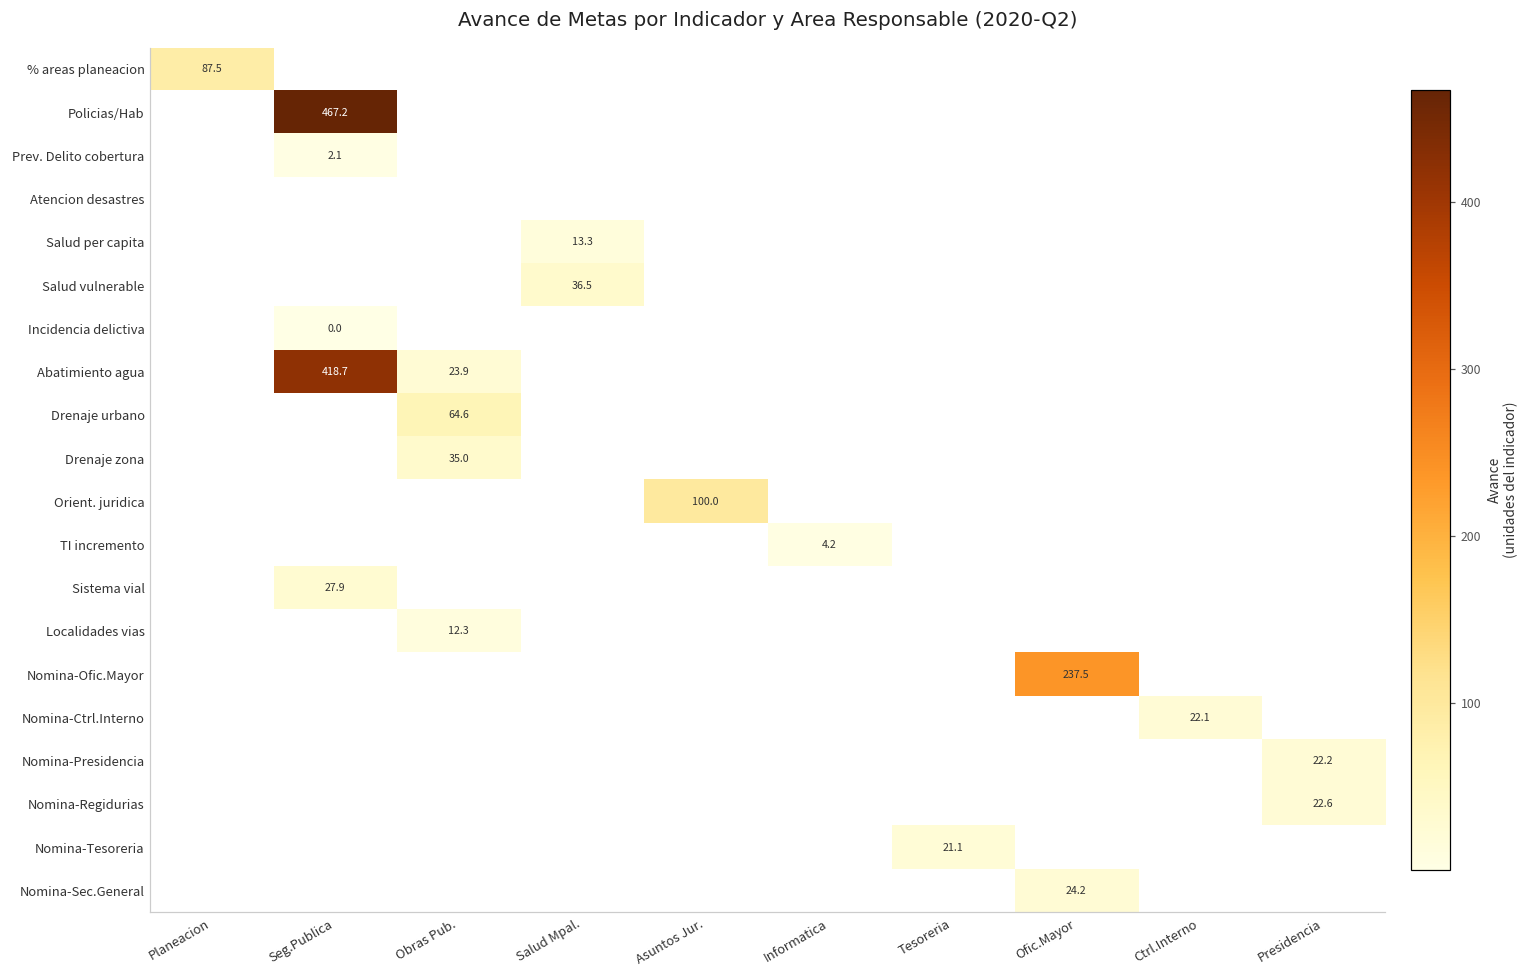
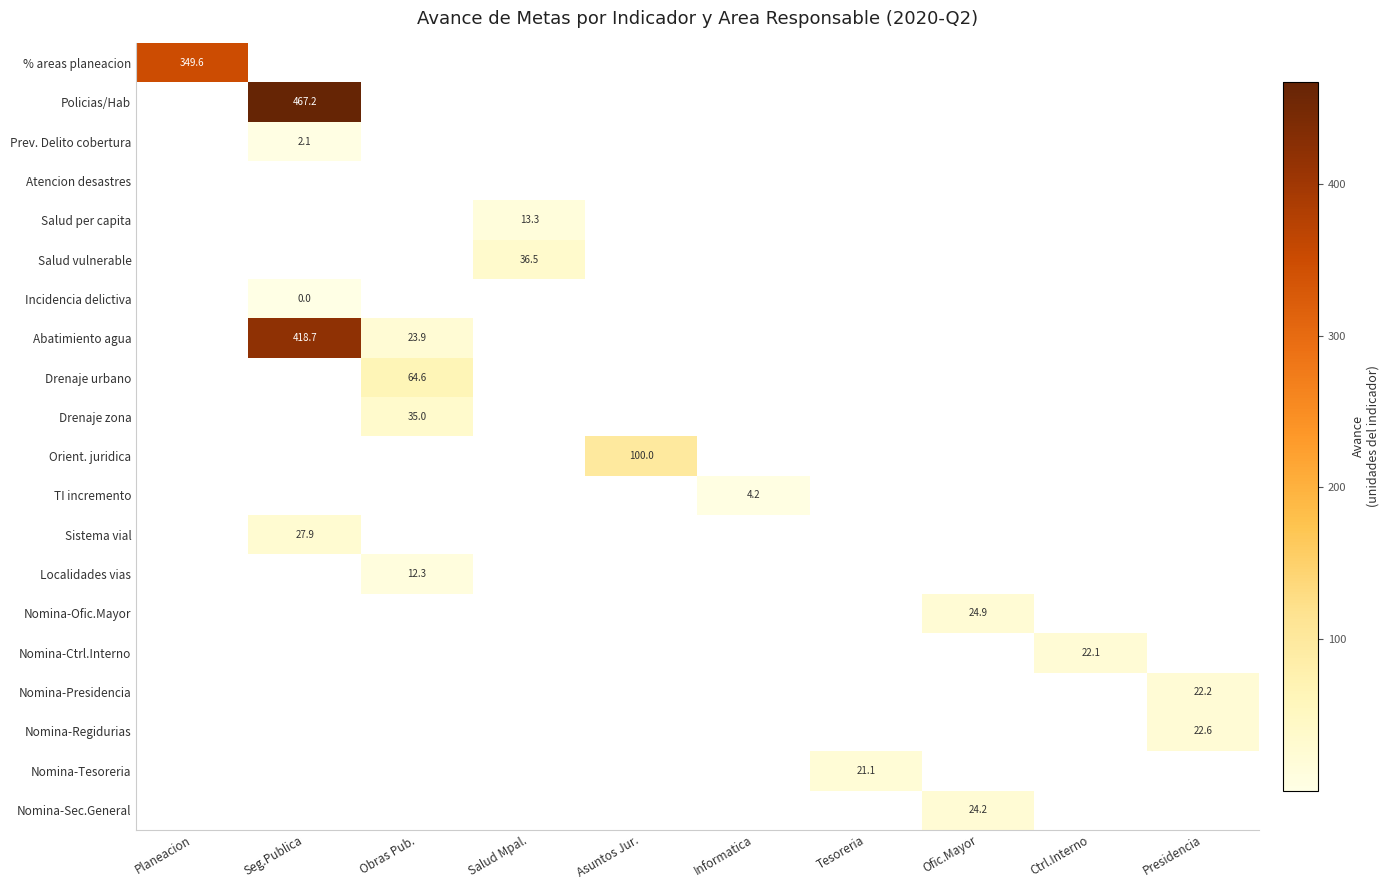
  {
    "% areas planeacion": {
-     "Planeacion": 87.5
+     "Planeacion": 349.6
    },
    "Policias/Hab": {
      "Seg.Publica": 467.2
    },
    "Prev. Delito cobertura": {
      "Seg.Publica": 2.1
    },
    "Salud per capita": {
      "Salud Mpal.": 13.3
    },
    "Salud vulnerable": {
      "Salud Mpal.": 36.5
    },
    "Incidencia delictiva": {
      "Seg.Publica": 0.0
    },
    "Abatimiento agua": {
      "Seg.Publica": 418.7,
      "Obras Pub.": 23.9
    },
    "Drenaje urbano": {
      "Obras Pub.": 64.6
    },
    "Drenaje zona": {
      "Obras Pub.": 35.0
    },
    "Orient. juridica": {
      "Asuntos Jur.": 100.0
    },
    "TI incremento": {
      "Informatica": 4.2
    },
    "Sistema vial": {
      "Seg.Publica": 27.9
    },
    "Localidades vias": {
      "Obras Pub.": 12.3
    },
    "Nomina-Ofic.Mayor": {
-     "Ofic.Mayor": 237.5
+     "Ofic.Mayor": 24.9
    },
    "Nomina-Ctrl.Interno": {
      "Ctrl.Interno": 22.1
    },
    "Nomina-Presidencia": {
      "Presidencia": 22.2
    },
    "Nomina-Regidurias": {
      "Presidencia": 22.6
    },
    "Nomina-Tesoreria": {
      "Tesoreria": 21.1
    },
    "Nomina-Sec.General": {
      "Ofic.Mayor": 24.2
    }
  }
